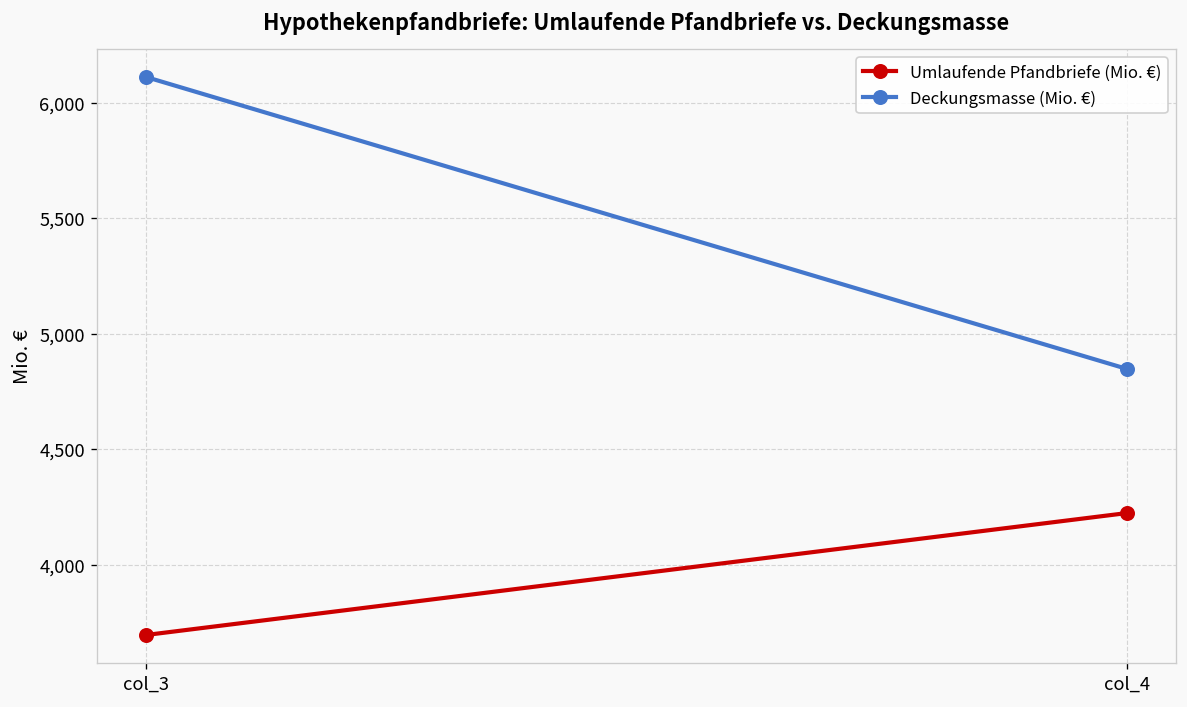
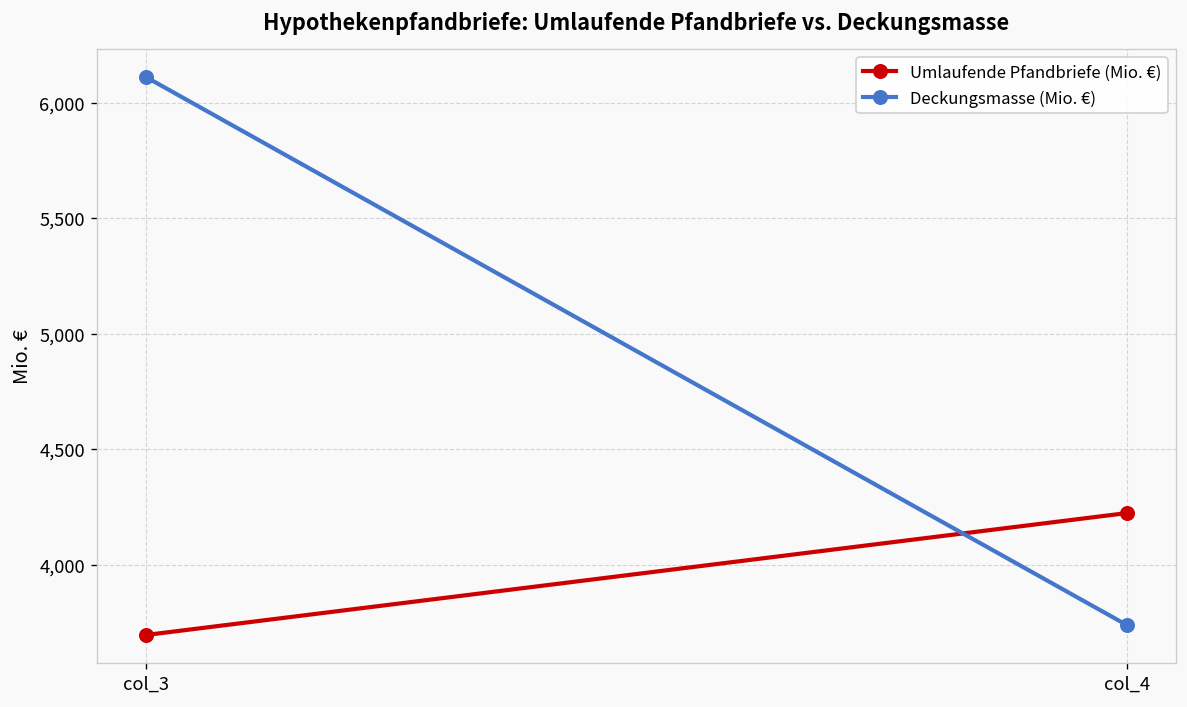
  {
    "Umlaufende Pfandbriefe (Mio. €)": {
      "col_3": "3,700",
      "col_4": "4,220"
    },
    "Deckungsmasse (Mio. €)": {
      "col_3": "6,110",
-     "col_4": "4,850"
+     "col_4": "3,740"
    }
  }
